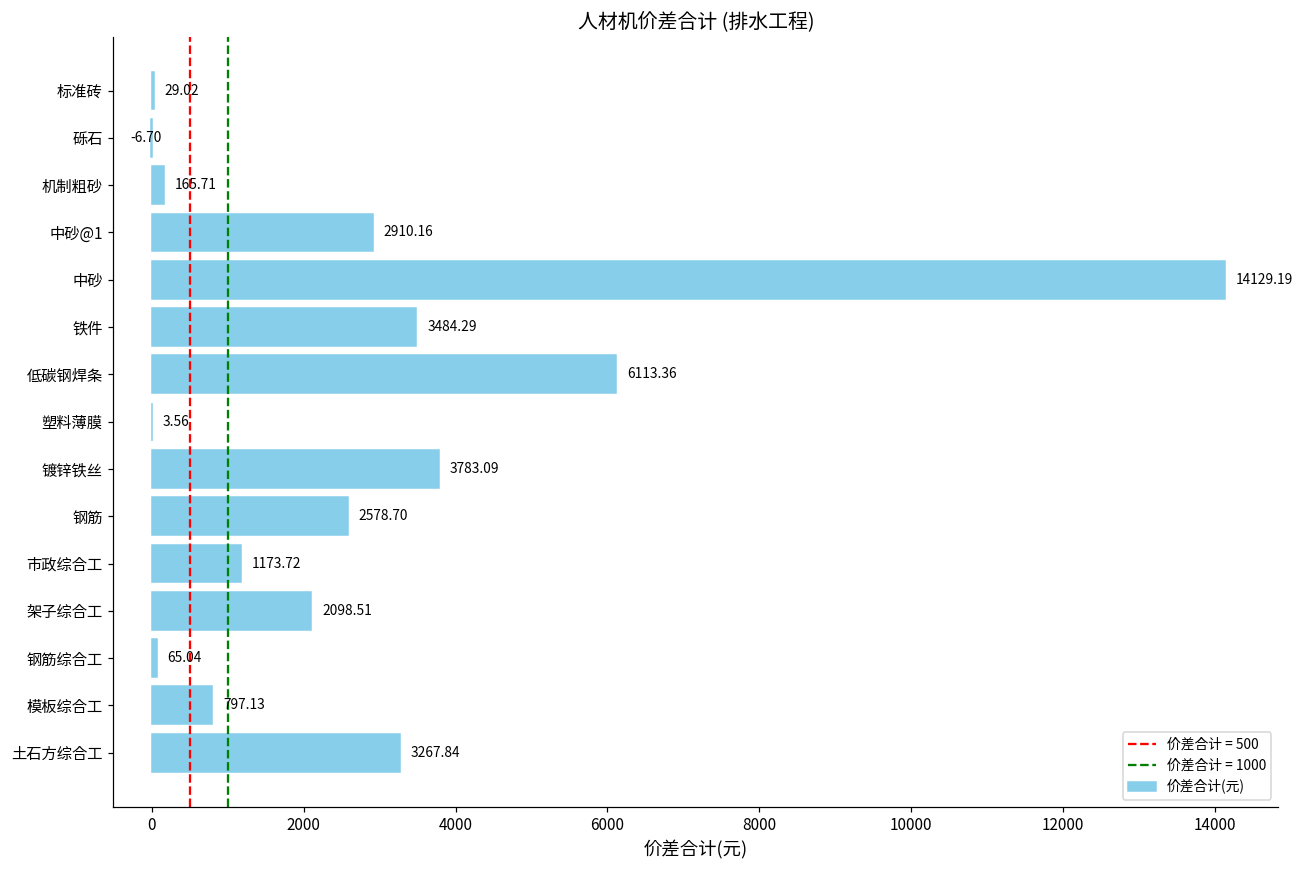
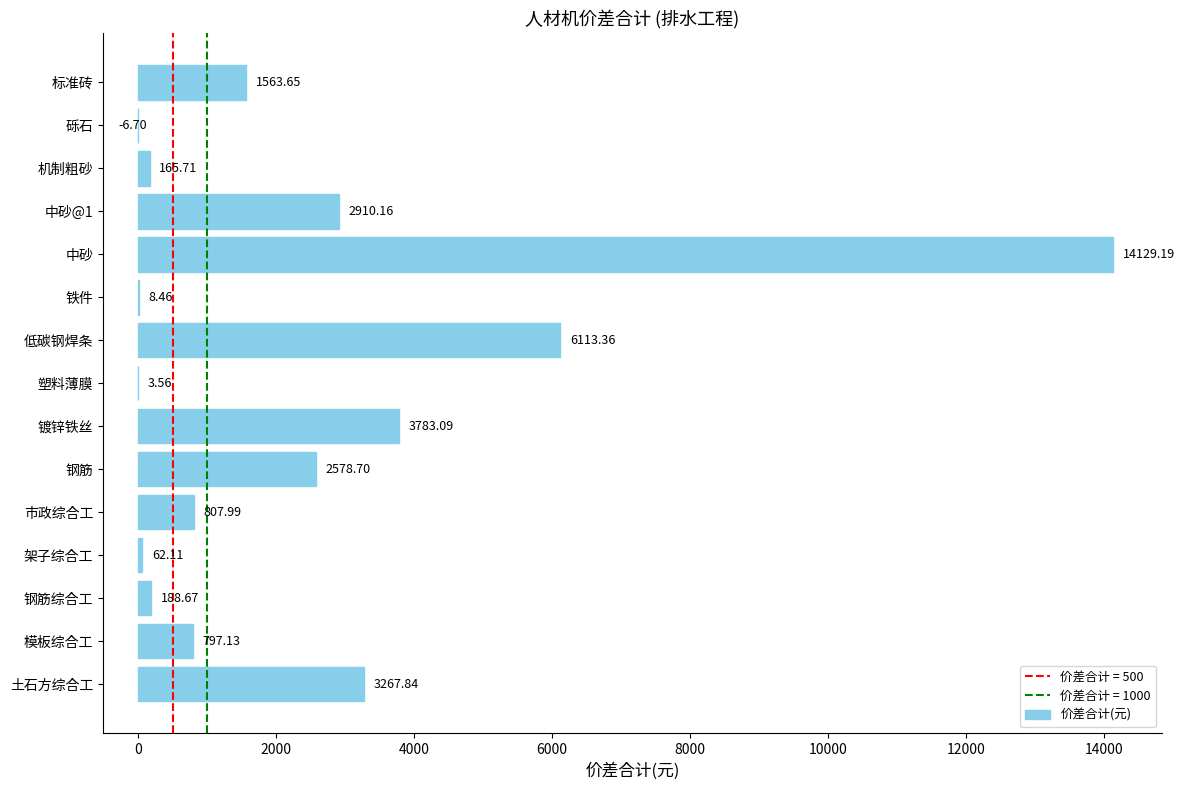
  {
-   "标准砖": 29.02,
+   "标准砖": 1563.65,
    "砾石": -6.70,
    "机制粗砂": 165.71,
    "中砂@1": 2910.16,
    "中砂": 14129.19,
-   "铁件": 3484.29,
+   "铁件": 8.46,
    "低碳钢焊条": 6113.36,
    "塑料薄膜": 3.56,
    "镀锌铁丝": 3783.09,
    "钢筋": 2578.70,
-   "市政综合工": 1173.72,
-   "架子综合工": 2098.51,
-   "钢筋综合工": 65.04,
+   "市政综合工": 807.99,
+   "架子综合工": 62.11,
+   "钢筋综合工": 188.67,
    "模板综合工": 797.13,
    "土石方综合工": 3267.84
  }
